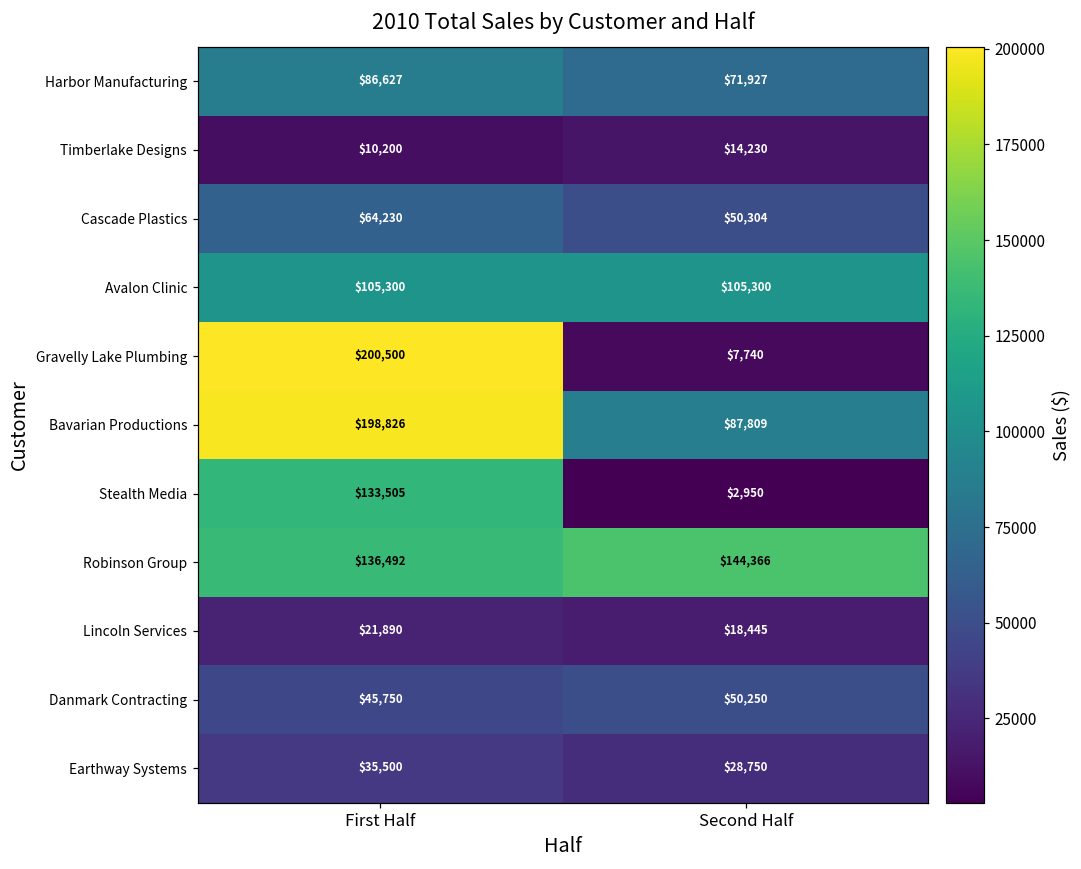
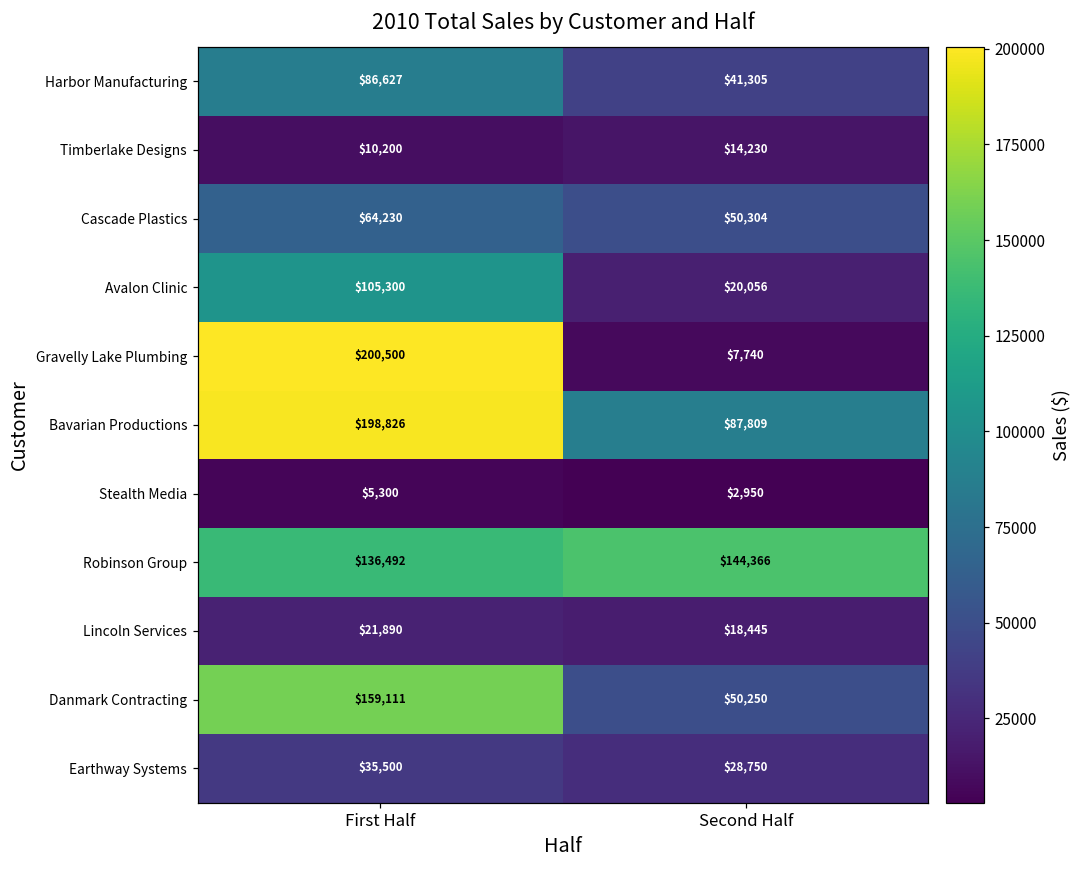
  {
    "Harbor Manufacturing": {
      "First Half": "$86,627",
-     "Second Half": "$71,927"
+     "Second Half": "$41,305"
    },
    "Timberlake Designs": {
      "First Half": "$10,200",
      "Second Half": "$14,230"
    },
    "Cascade Plastics": {
      "First Half": "$64,230",
      "Second Half": "$50,304"
    },
    "Avalon Clinic": {
      "First Half": "$105,300",
-     "Second Half": "$105,300"
+     "Second Half": "$20,056"
    },
    "Gravelly Lake Plumbing": {
      "First Half": "$200,500",
      "Second Half": "$7,740"
    },
    "Bavarian Productions": {
      "First Half": "$198,826",
      "Second Half": "$87,809"
    },
    "Stealth Media": {
-     "First Half": "$133,505",
+     "First Half": "$5,300",
      "Second Half": "$2,950"
    },
    "Robinson Group": {
      "First Half": "$136,492",
      "Second Half": "$144,366"
    },
    "Lincoln Services": {
      "First Half": "$21,890",
      "Second Half": "$18,445"
    },
    "Danmark Contracting": {
-     "First Half": "$45,750",
+     "First Half": "$159,111",
      "Second Half": "$50,250"
    },
    "Earthway Systems": {
      "First Half": "$35,500",
      "Second Half": "$28,750"
    }
  }
